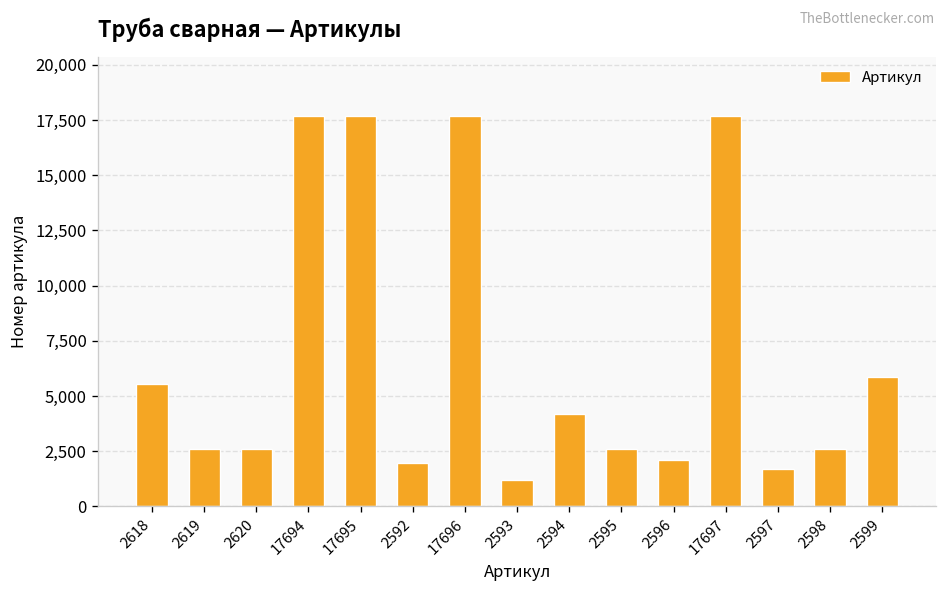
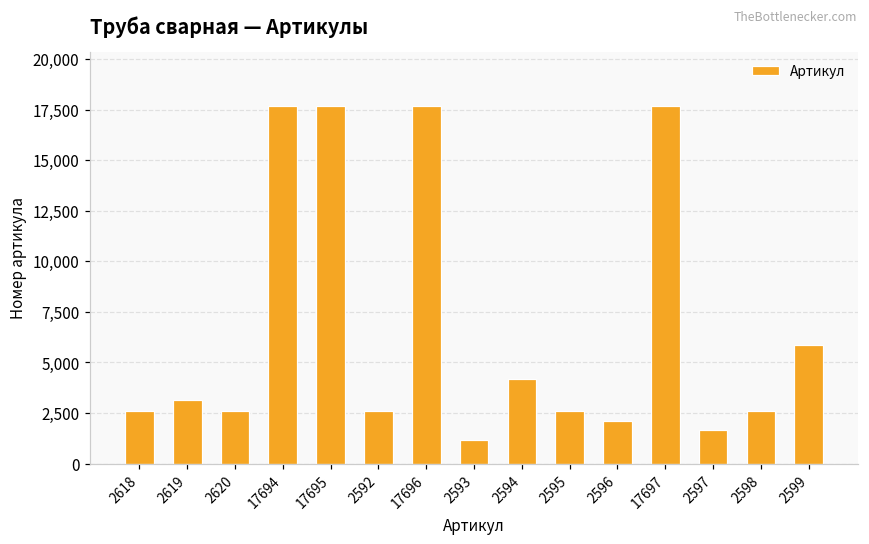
  {
-   "2618": "5,500",
-   "2619": "2,600",
+   "2618": "2,600",
+   "2619": "3,100",
    "2620": "2,600",
    "17694": "17,700",
    "17695": "17,700",
-   "2592": "2,000",
+   "2592": "2,600",
    "17696": "17,700",
    "2593": "1,200",
    "2594": "4,200",
    "2595": "2,600",
    "2596": "2,100",
    "17697": "17,700",
    "2597": "1,700",
    "2598": "2,600",
    "2599": "5,900"
  }
